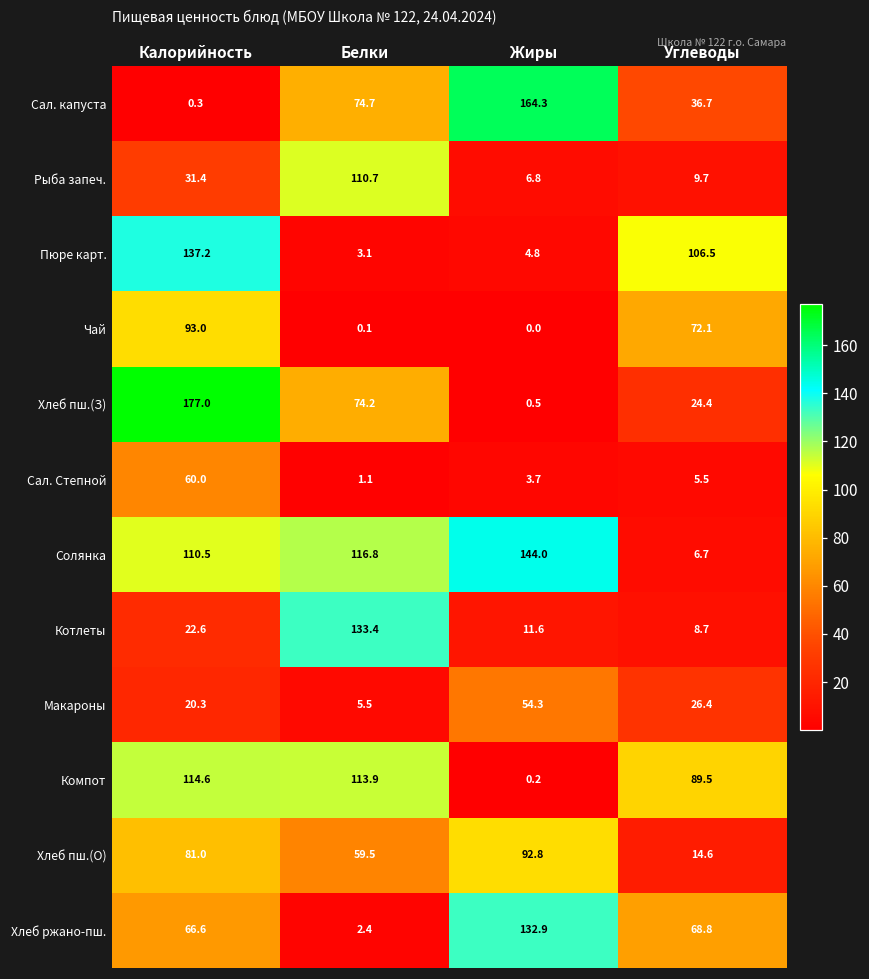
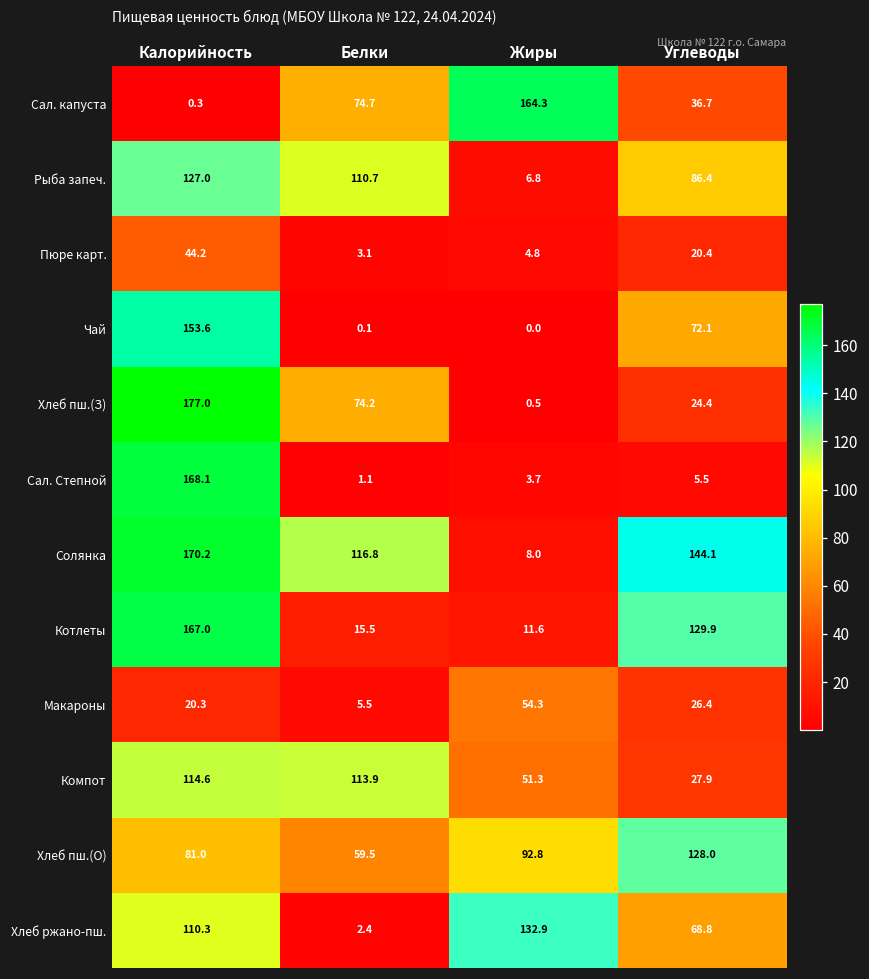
  {
    "Сал. капуста": {
      "Калорийность": 0.3,
      "Белки": 74.7,
      "Жиры": 164.3,
      "Углеводы": 36.7
    },
    "Рыба запеч.": {
-     "Калорийность": 31.4,
+     "Калорийность": 127.0,
      "Белки": 110.7,
      "Жиры": 6.8,
-     "Углеводы": 9.7
+     "Углеводы": 86.4
    },
    "Пюре карт.": {
-     "Калорийность": 137.2,
+     "Калорийность": 44.2,
      "Белки": 3.1,
      "Жиры": 4.8,
-     "Углеводы": 106.5
+     "Углеводы": 20.4
    },
    "Чай": {
-     "Калорийность": 93.0,
+     "Калорийность": 153.6,
      "Белки": 0.1,
      "Жиры": 0.0,
      "Углеводы": 72.1
    },
    "Хлеб пш.(З)": {
      "Калорийность": 177.0,
      "Белки": 74.2,
      "Жиры": 0.5,
      "Углеводы": 24.4
    },
    "Сал. Степной": {
-     "Калорийность": 60.0,
+     "Калорийность": 168.1,
      "Белки": 1.1,
      "Жиры": 3.7,
      "Углеводы": 5.5
    },
    "Солянка": {
-     "Калорийность": 110.5,
+     "Калорийность": 170.2,
      "Белки": 116.8,
-     "Жиры": 144.0,
-     "Углеводы": 6.7
+     "Жиры": 8.0,
+     "Углеводы": 144.1
    },
    "Котлеты": {
-     "Калорийность": 22.6,
-     "Белки": 133.4,
+     "Калорийность": 167.0,
+     "Белки": 15.5,
      "Жиры": 11.6,
-     "Углеводы": 8.7
+     "Углеводы": 129.9
    },
    "Макароны": {
      "Калорийность": 20.3,
      "Белки": 5.5,
      "Жиры": 54.3,
      "Углеводы": 26.4
    },
    "Компот": {
      "Калорийность": 114.6,
      "Белки": 113.9,
-     "Жиры": 0.2,
-     "Углеводы": 89.5
+     "Жиры": 51.3,
+     "Углеводы": 27.9
    },
    "Хлеб пш.(О)": {
      "Калорийность": 81.0,
      "Белки": 59.5,
      "Жиры": 92.8,
-     "Углеводы": 14.6
+     "Углеводы": 128.0
    },
    "Хлеб ржано-пш.": {
-     "Калорийность": 66.6,
+     "Калорийность": 110.3,
      "Белки": 2.4,
      "Жиры": 132.9,
      "Углеводы": 68.8
    }
  }
